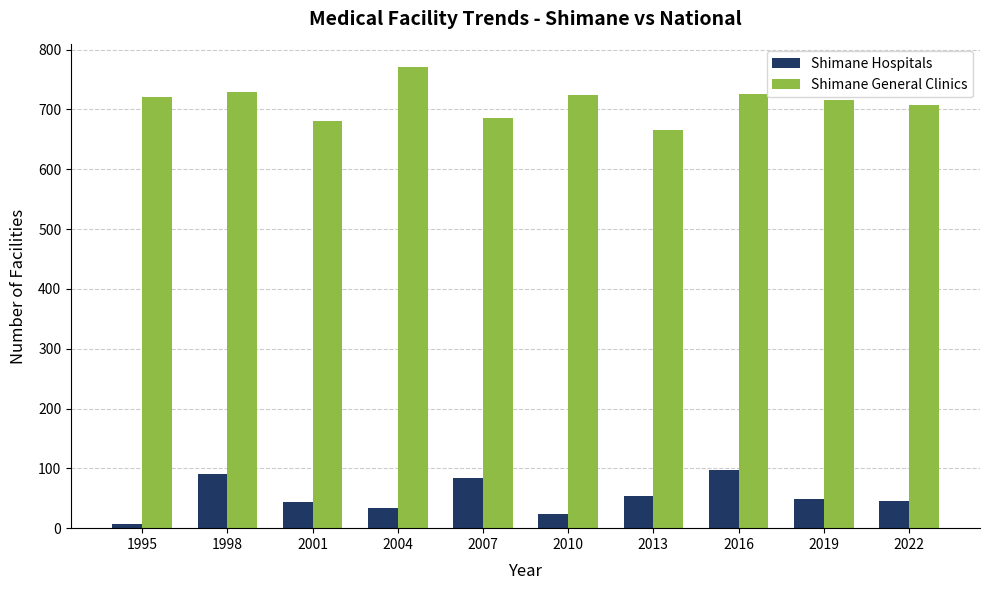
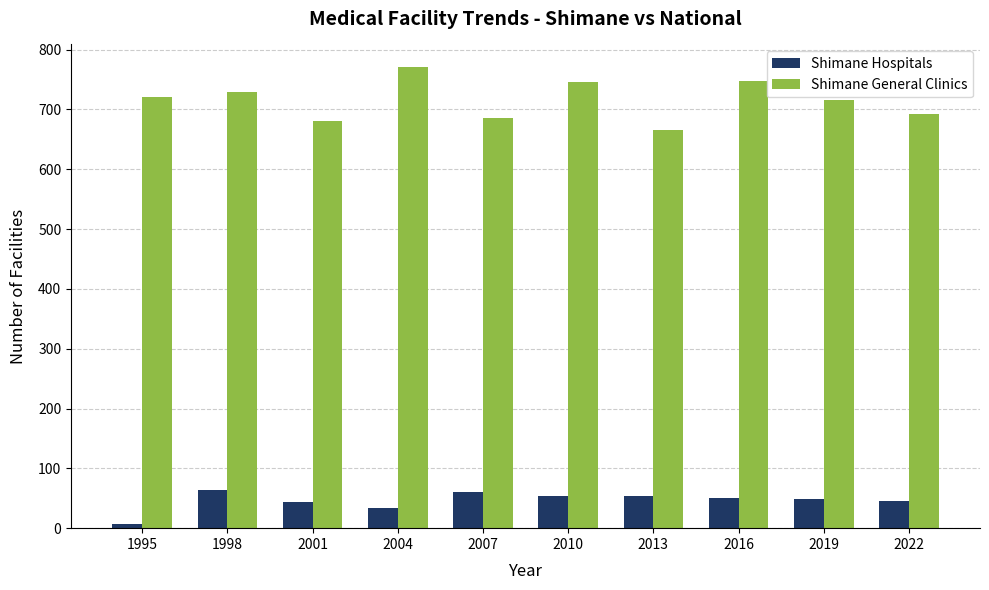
  {
    "Shimane Hospitals": {
      "1995": 10,
-     "1998": 90,
+     "1998": 60,
      "2001": 40,
      "2004": 30,
-     "2007": 80,
-     "2010": 20,
+     "2007": 60,
+     "2010": 50,
      "2013": 50,
-     "2016": 100,
+     "2016": 50,
      "2019": 50,
      "2022": 50
    },
    "Shimane General Clinics": {
      "1995": 720,
      "1998": 730,
      "2001": 680,
      "2004": 770,
      "2007": 690,
-     "2010": 720,
+     "2010": 750,
      "2013": 670,
-     "2016": 730,
+     "2016": 750,
      "2019": 720,
-     "2022": 710
+     "2022": 690
    }
  }
